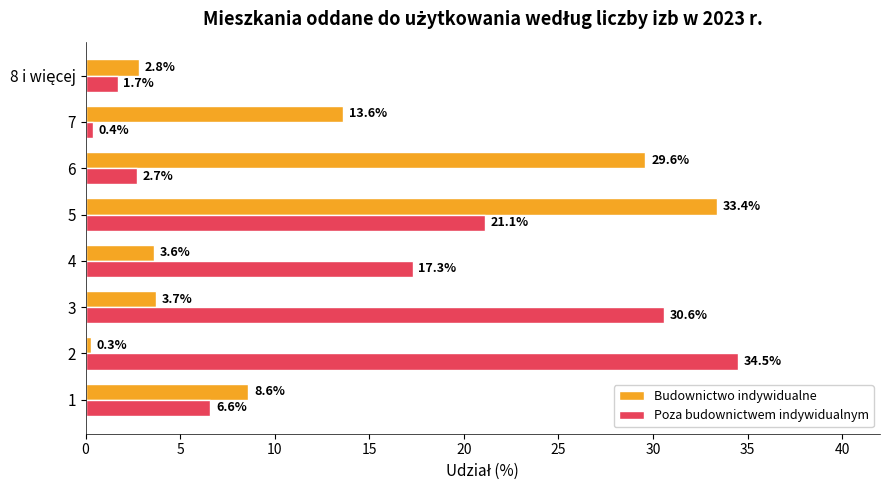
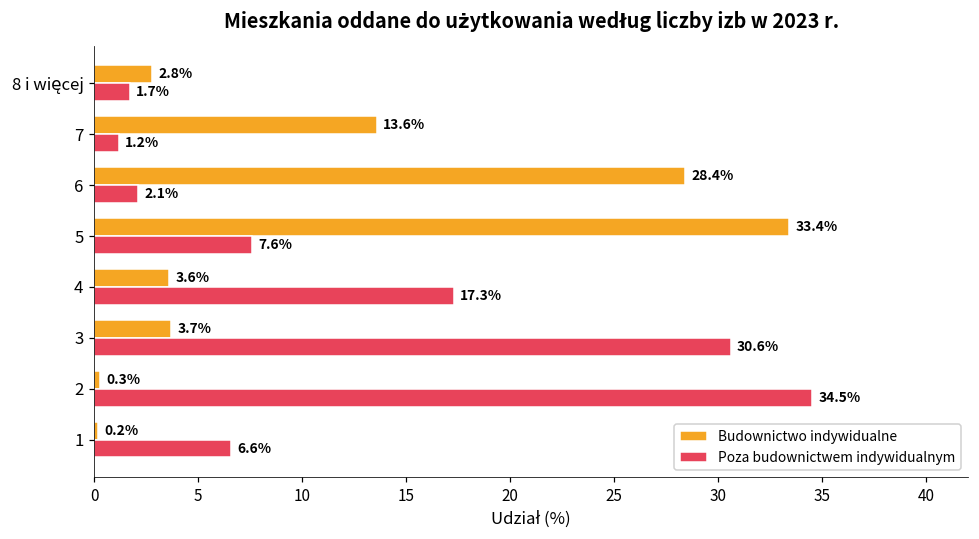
  {
    "Budownictwo indywidualne": {
      "8 i więcej": "2.8%",
      "7": "13.6%",
-     "6": "29.6%",
+     "6": "28.4%",
      "5": "33.4%",
      "4": "3.6%",
      "3": "3.7%",
      "2": "0.3%",
-     "1": "8.6%"
+     "1": "0.2%"
    },
    "Poza budownictwem indywidualnym": {
      "8 i więcej": "1.7%",
-     "7": "0.4%",
-     "6": "2.7%",
-     "5": "21.1%",
+     "7": "1.2%",
+     "6": "2.1%",
+     "5": "7.6%",
      "4": "17.3%",
      "3": "30.6%",
      "2": "34.5%",
      "1": "6.6%"
    }
  }
